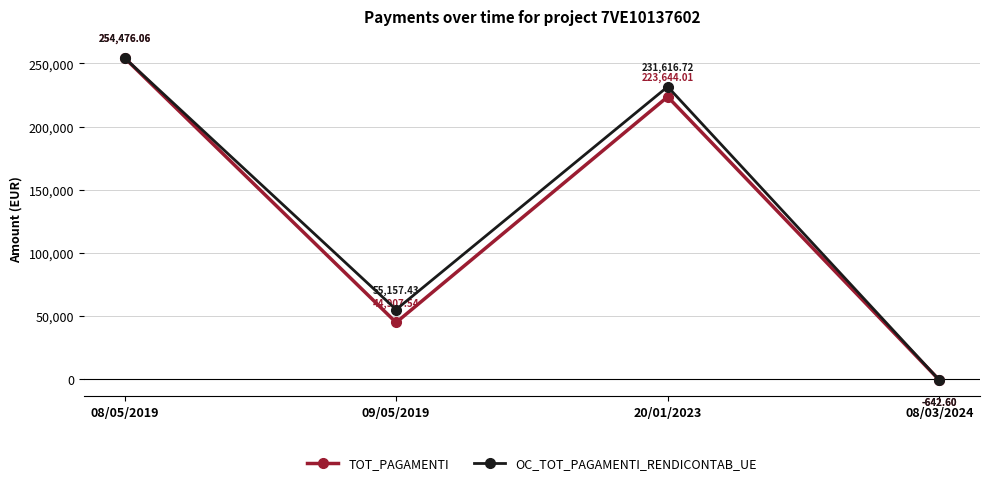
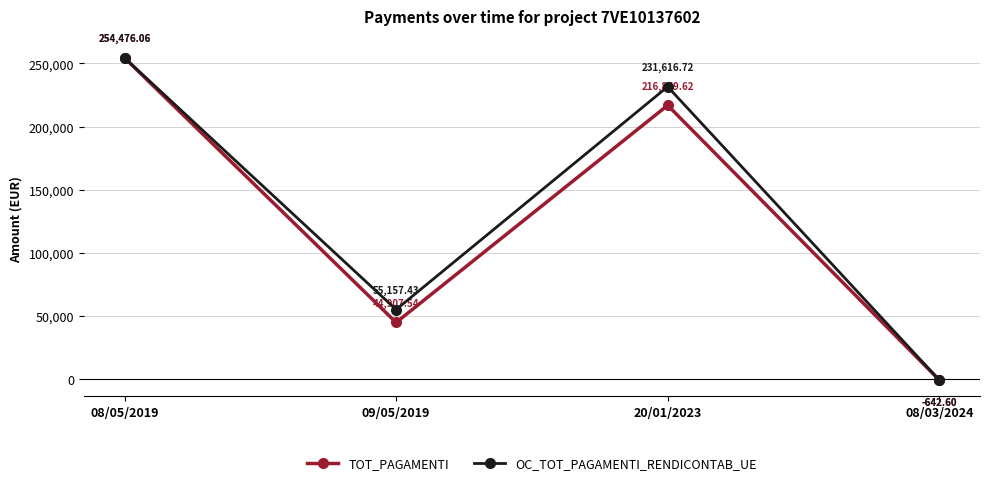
  {
    "TOT_PAGAMENTI": {
-     "20/01/2023": "223,644.01"
+     "20/01/2023": "216,879.62"
    },
    "OC_TOT_PAGAMENTI_RENDICONTAB_UE": {
      "09/05/2019": "55,157.43",
      "20/01/2023": "231,616.72"
    }
  }
